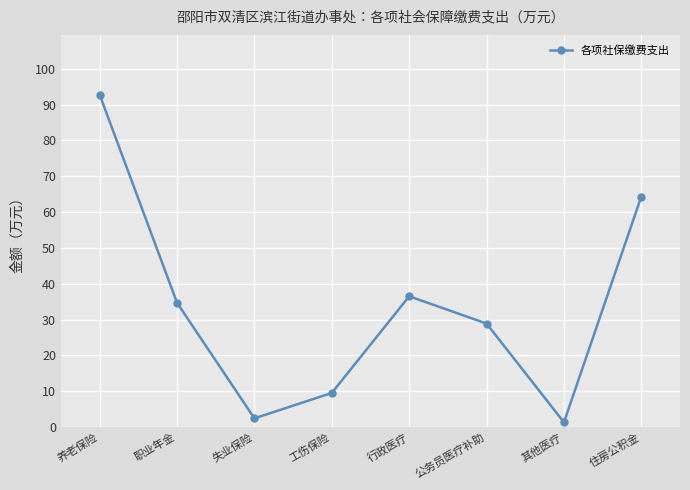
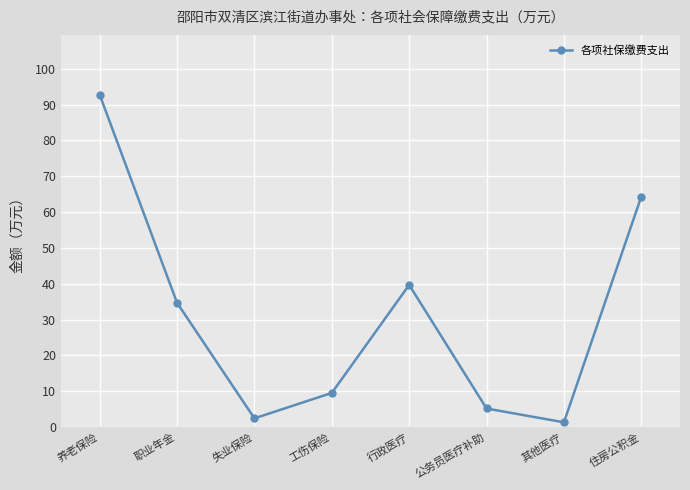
  {
    "养老保险": 93,
    "职业年金": 35,
    "失业保险": 2,
    "工伤保险": 10,
-   "行政医疗": 36,
-   "公务员医疗补助": 29,
+   "行政医疗": 40,
+   "公务员医疗补助": 5,
    "其他医疗": 1,
    "住房公积金": 64
  }
